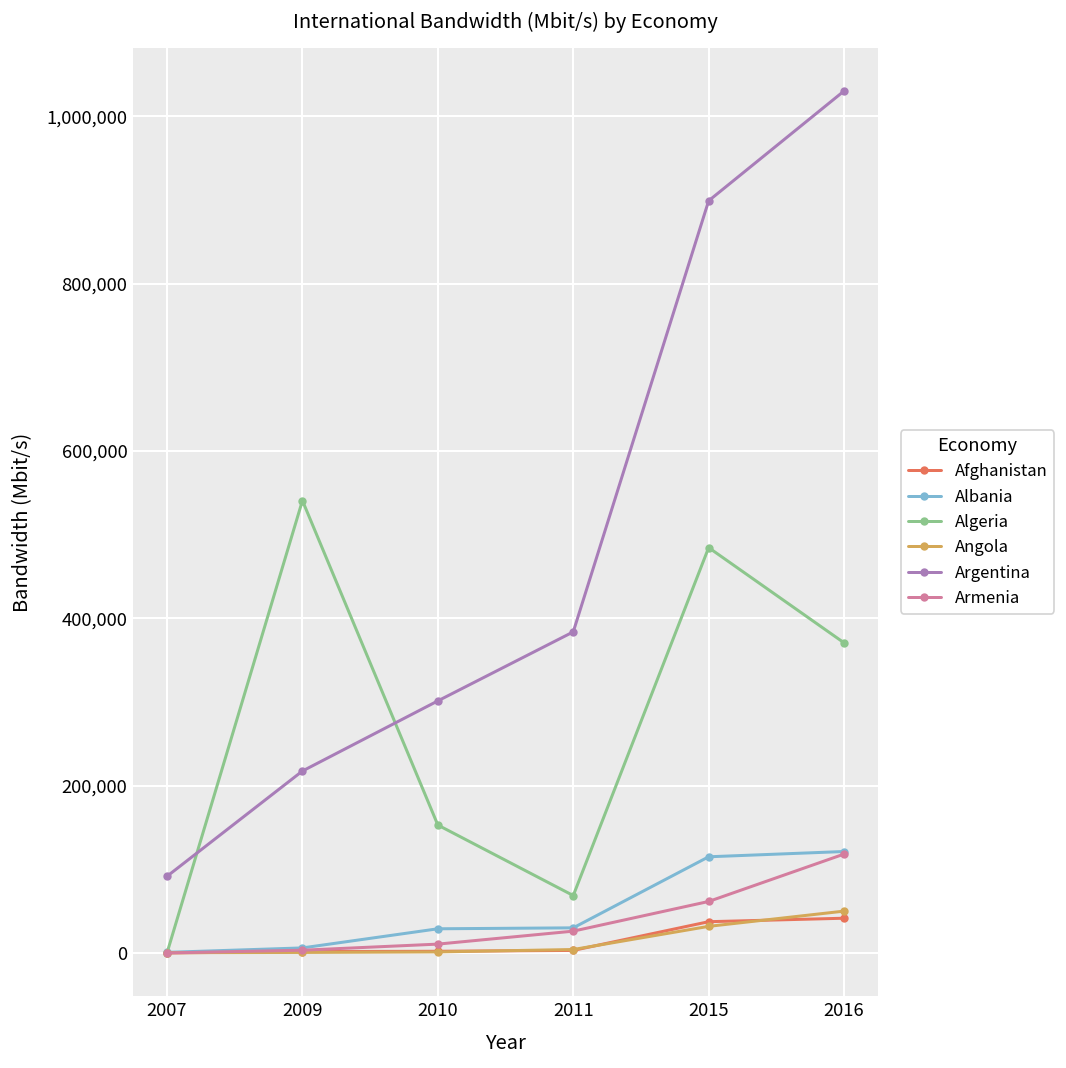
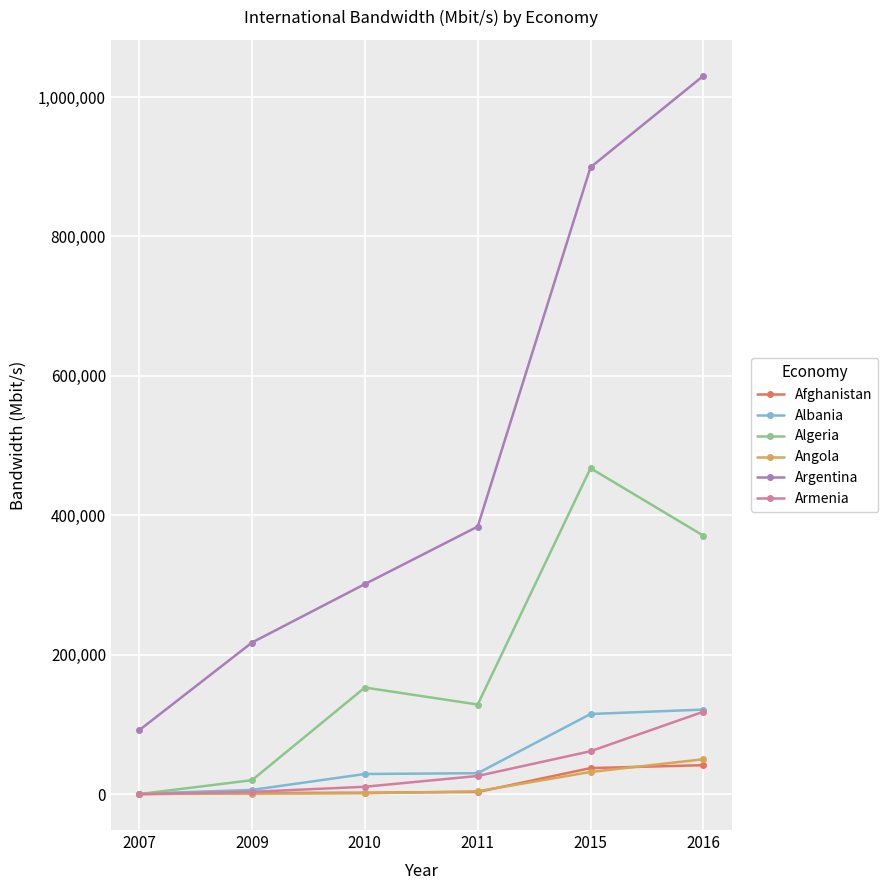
  {
    "Albania": {
      "2010": "30,000",
      "2011": "30,000",
      "2015": "110,000"
    },
    "Algeria": {
-     "2009": "540,000",
+     "2009": "20,000",
      "2010": "150,000",
-     "2011": "70,000",
-     "2015": "480,000",
+     "2011": "130,000",
+     "2015": "470,000",
      "2016": "370,000"
    }
  }
